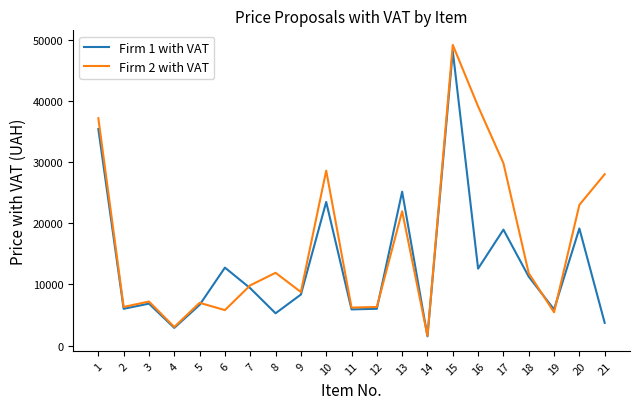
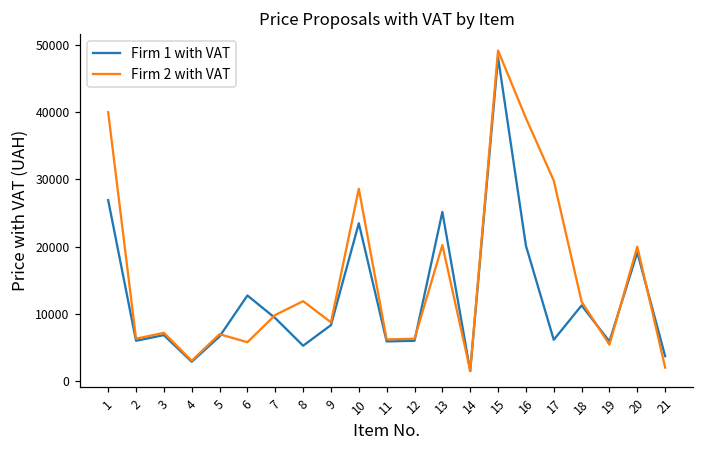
  {
    "Firm 1 with VAT": {
-     "1": 35000,
+     "1": 27000,
      "6": 13000,
      "7": 9000,
      "8": 5000,
      "9": 8000,
      "10": 23000,
      "13": 25000,
      "15": 48000,
-     "16": 13000,
-     "17": 19000,
+     "16": 20000,
+     "17": 6000,
      "18": 11000,
      "19": 6000,
      "20": 19000,
      "21": 4000
    },
    "Firm 2 with VAT": {
-     "1": 37000,
+     "1": 40000,
      "6": 6000,
      "7": 10000,
      "8": 12000,
      "9": 9000,
      "10": 29000,
-     "13": 22000,
+     "13": 20000,
      "15": 49000,
      "16": 39000,
      "17": 30000,
      "18": 12000,
      "19": 5000,
-     "20": 23000,
-     "21": 28000
+     "20": 20000,
+     "21": 2000
    }
  }
